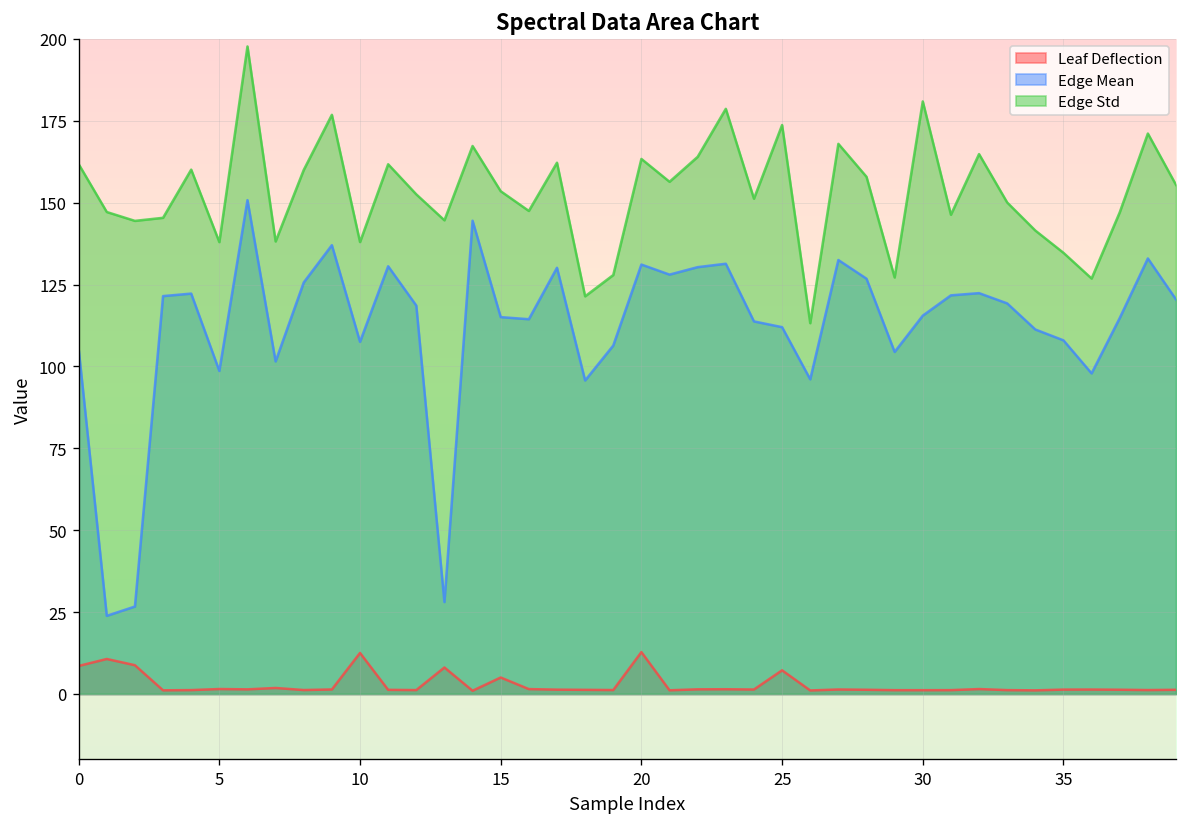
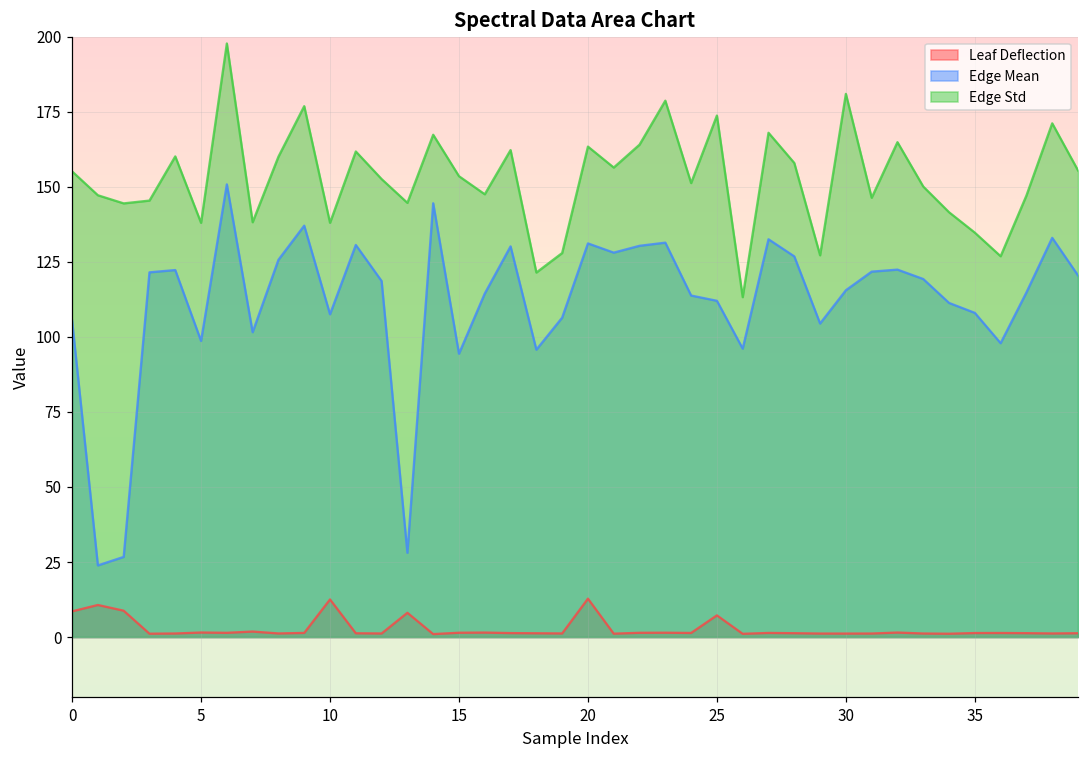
  {
    "Leaf Deflection": {
      "0": 9,
      "5": 2,
      "10": 13,
-     "15": 5,
+     "15": 1,
      "20": 13,
      "25": 7,
      "30": 1,
      "35": 1
    },
    "Edge Mean": {
      "0": 105,
      "5": 99,
      "10": 108,
-     "15": 115,
+     "15": 94,
      "20": 131,
      "25": 112,
      "30": 116,
      "35": 108
    },
    "Edge Std": {
-     "0": 162,
+     "0": 155,
      "5": 138,
      "10": 138,
      "15": 154,
      "20": 163,
      "25": 174,
      "30": 181,
      "35": 135
    }
  }
